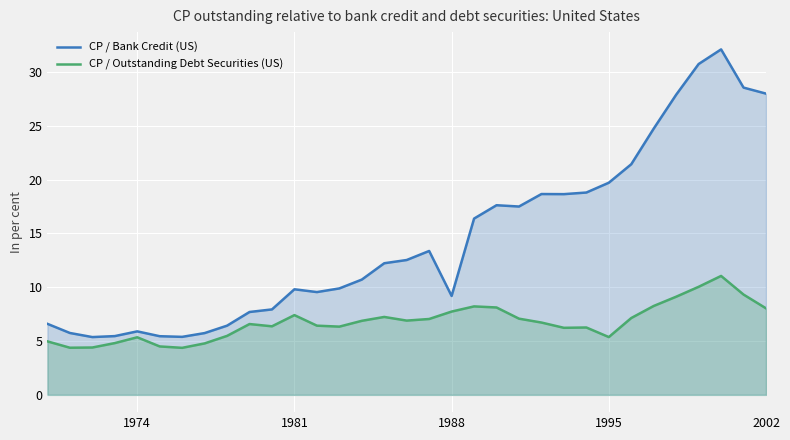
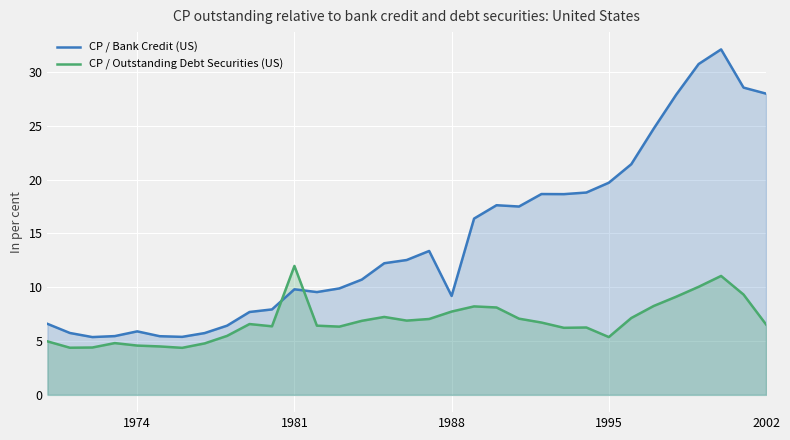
  {
    "CP / Bank Credit (US)": {
      "1974": 5.9,
      "1981": 9.8,
      "1988": 9.2,
      "1995": 19.7,
      "2002": 28.0
    },
    "CP / Outstanding Debt Securities (US)": {
-     "1974": 5.4,
-     "1981": 7.4,
+     "1974": 4.6,
+     "1981": 12.0,
      "1988": 7.7,
      "1995": 5.4,
-     "2002": 8.0
+     "2002": 6.6
    }
  }
